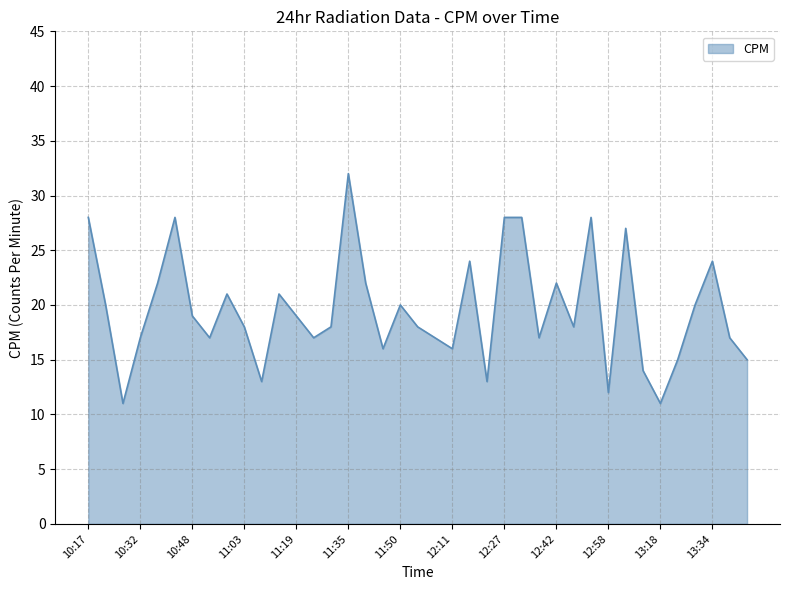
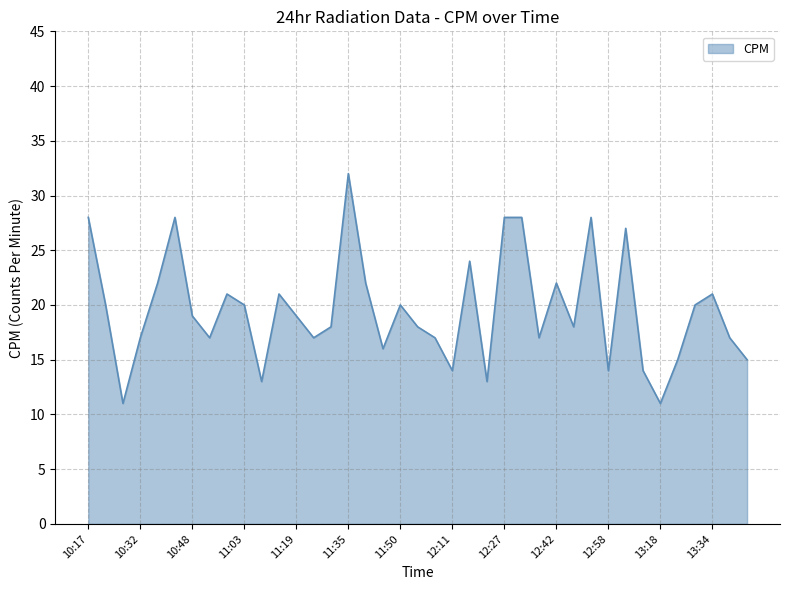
  {
    "10:17": 28,
    "10:32": 17,
    "10:48": 19,
-   "11:03": 18,
+   "11:03": 20,
    "11:19": 19,
    "11:35": 32,
    "11:50": 20,
-   "12:11": 16,
+   "12:11": 14,
    "12:27": 28,
    "12:42": 22,
-   "12:58": 12,
+   "12:58": 14,
    "13:18": 11,
-   "13:34": 24
+   "13:34": 21
  }
